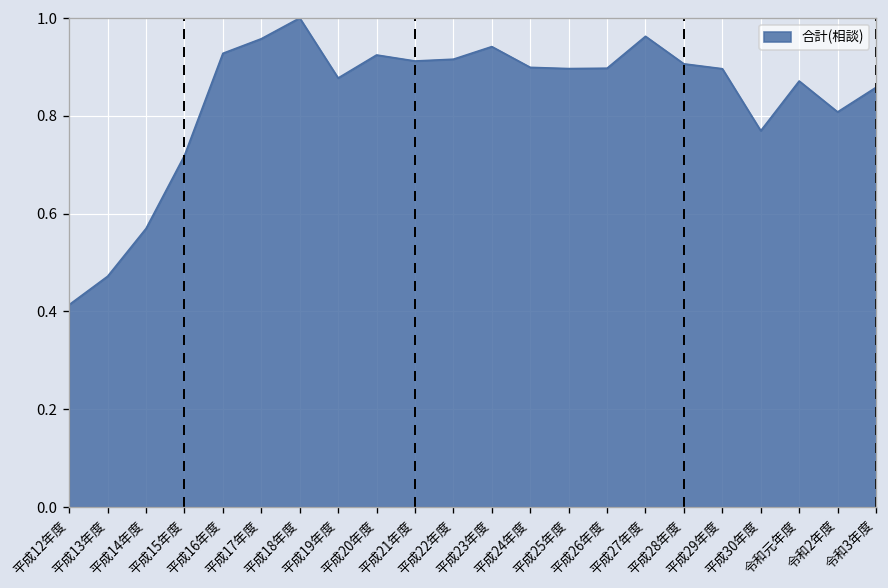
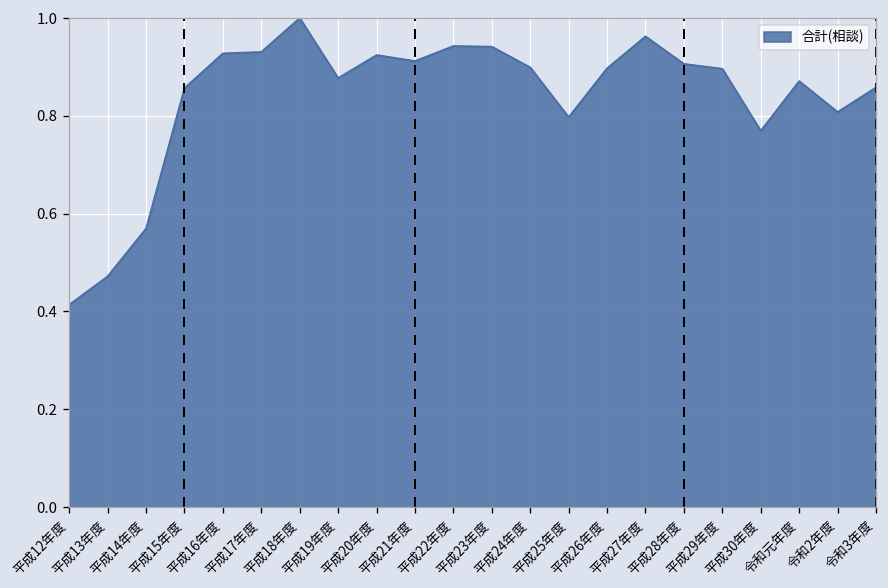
  {
    "平成12年度": 0.41,
    "平成13年度": 0.47,
    "平成14年度": 0.57,
-   "平成15年度": 0.72,
+   "平成15年度": 0.86,
    "平成16年度": 0.93,
-   "平成17年度": 0.96,
+   "平成17年度": 0.93,
    "平成18年度": 1.00,
    "平成19年度": 0.88,
    "平成20年度": 0.92,
    "平成21年度": 0.91,
-   "平成22年度": 0.92,
+   "平成22年度": 0.94,
    "平成23年度": 0.94,
    "平成24年度": 0.90,
-   "平成25年度": 0.90,
+   "平成25年度": 0.80,
    "平成26年度": 0.90,
    "平成27年度": 0.96,
    "平成28年度": 0.91,
    "平成29年度": 0.90,
    "平成30年度": 0.77,
    "令和元年度": 0.87,
    "令和2年度": 0.81,
    "令和3年度": 0.86
  }
